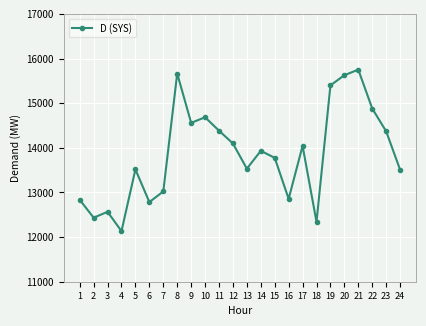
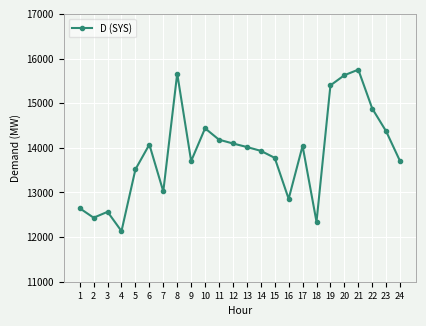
  {
-   "1": 12800,
+   "1": 12600,
    "2": 12400,
    "3": 12600,
    "4": 12100,
    "5": 13500,
-   "6": 12800,
+   "6": 14100,
    "7": 13000,
    "8": 15700,
-   "9": 14600,
-   "10": 14700,
-   "11": 14400,
+   "9": 13700,
+   "10": 14400,
+   "11": 14200,
    "12": 14100,
-   "13": 13500,
+   "13": 14000,
    "14": 13900,
    "15": 13800,
    "16": 12900,
    "17": 14000,
    "18": 12300,
    "19": 15400,
    "20": 15600,
    "21": 15800,
    "22": 14900,
    "23": 14400,
-   "24": 13500
+   "24": 13700
  }
